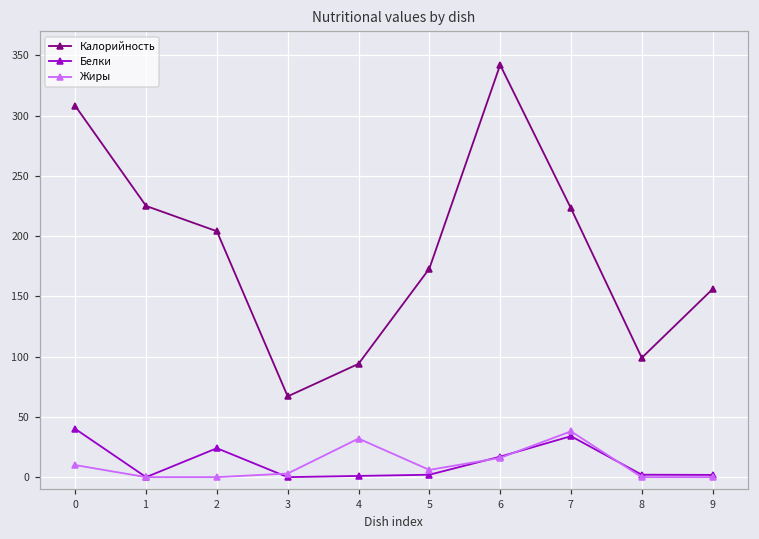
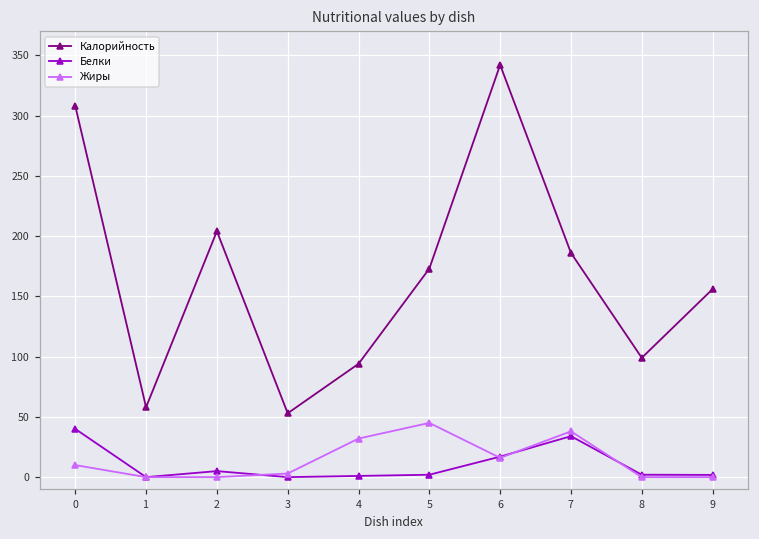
  {
    "Калорийность": {
      "0": 308,
-     "1": 225,
+     "1": 58,
      "2": 204,
-     "3": 67,
+     "3": 53,
      "4": 94,
      "5": 173,
      "6": 342,
-     "7": 223,
+     "7": 186,
      "8": 99,
      "9": 156
    },
    "Белки": {
      "0": 40,
-     "2": 24,
+     "2": 5,
      "3": 0,
      "4": 1,
      "5": 2,
      "7": 34
    },
    "Жиры": {
      "0": 10,
      "2": 0,
      "3": 3,
      "4": 32,
-     "5": 6,
+     "5": 45,
      "7": 38
    }
  }
